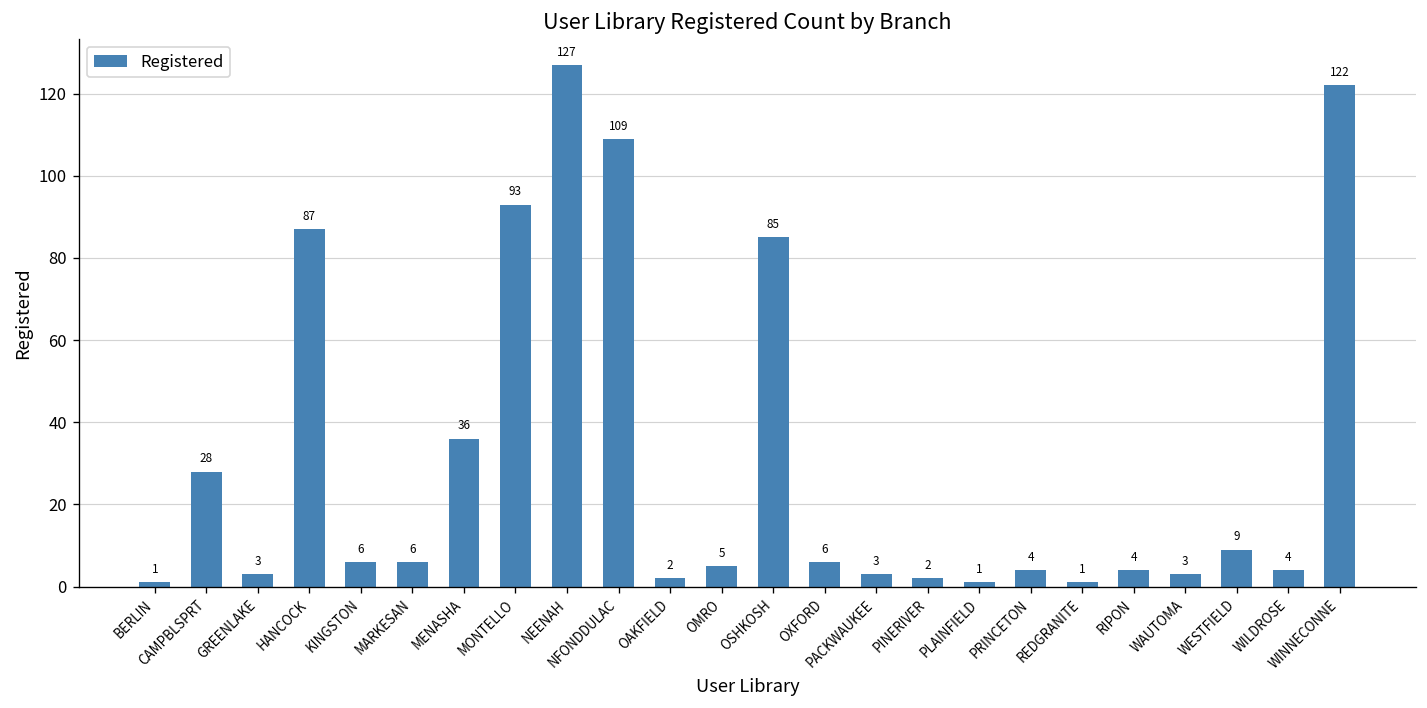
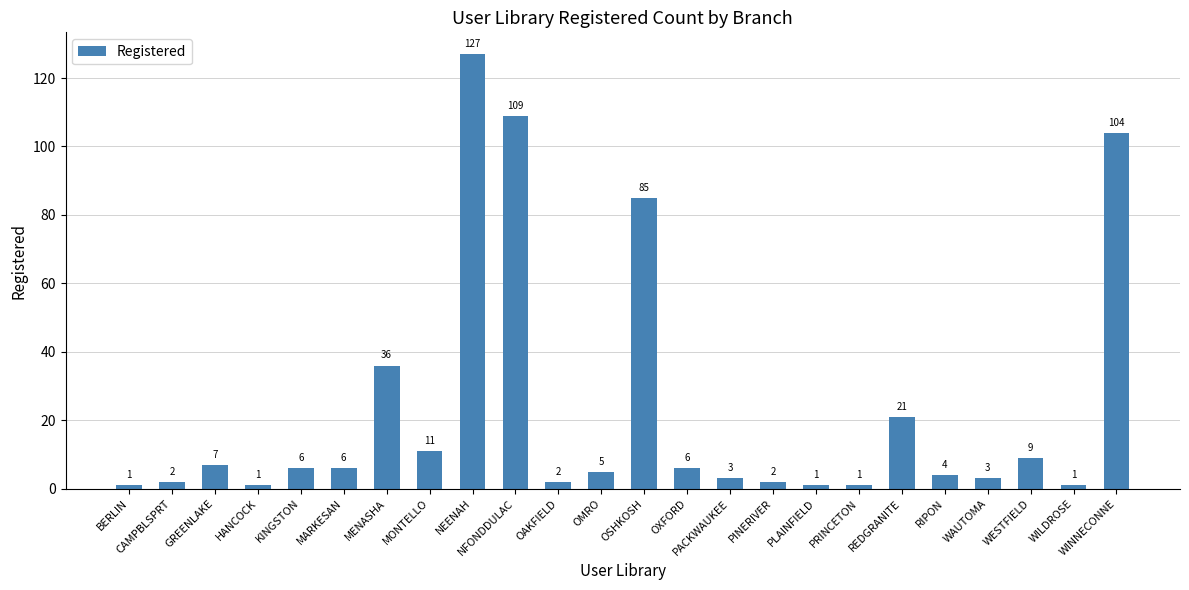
  {
    "BERLIN": 1,
-   "CAMPBLSPRT": 28,
-   "GREENLAKE": 3,
-   "HANCOCK": 87,
+   "CAMPBLSPRT": 2,
+   "GREENLAKE": 7,
+   "HANCOCK": 1,
    "KINGSTON": 6,
    "MARKESAN": 6,
    "MENASHA": 36,
-   "MONTELLO": 93,
+   "MONTELLO": 11,
    "NEENAH": 127,
    "NFONDDULAC": 109,
    "OAKFIELD": 2,
    "OMRO": 5,
    "OSHKOSH": 85,
    "OXFORD": 6,
    "PACKWAUKEE": 3,
    "PINERIVER": 2,
    "PLAINFIELD": 1,
-   "PRINCETON": 4,
-   "REDGRANITE": 1,
+   "PRINCETON": 1,
+   "REDGRANITE": 21,
    "RIPON": 4,
    "WAUTOMA": 3,
    "WESTFIELD": 9,
-   "WILDROSE": 4,
-   "WINNECONNE": 122
+   "WILDROSE": 1,
+   "WINNECONNE": 104
  }
